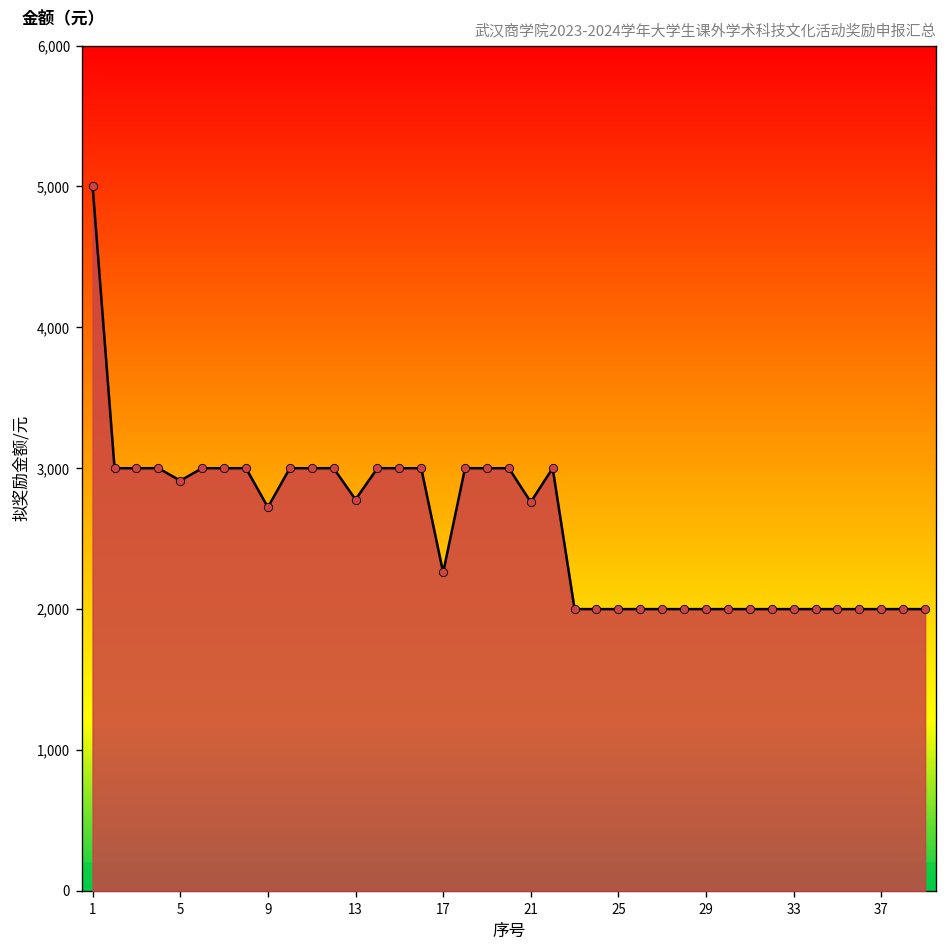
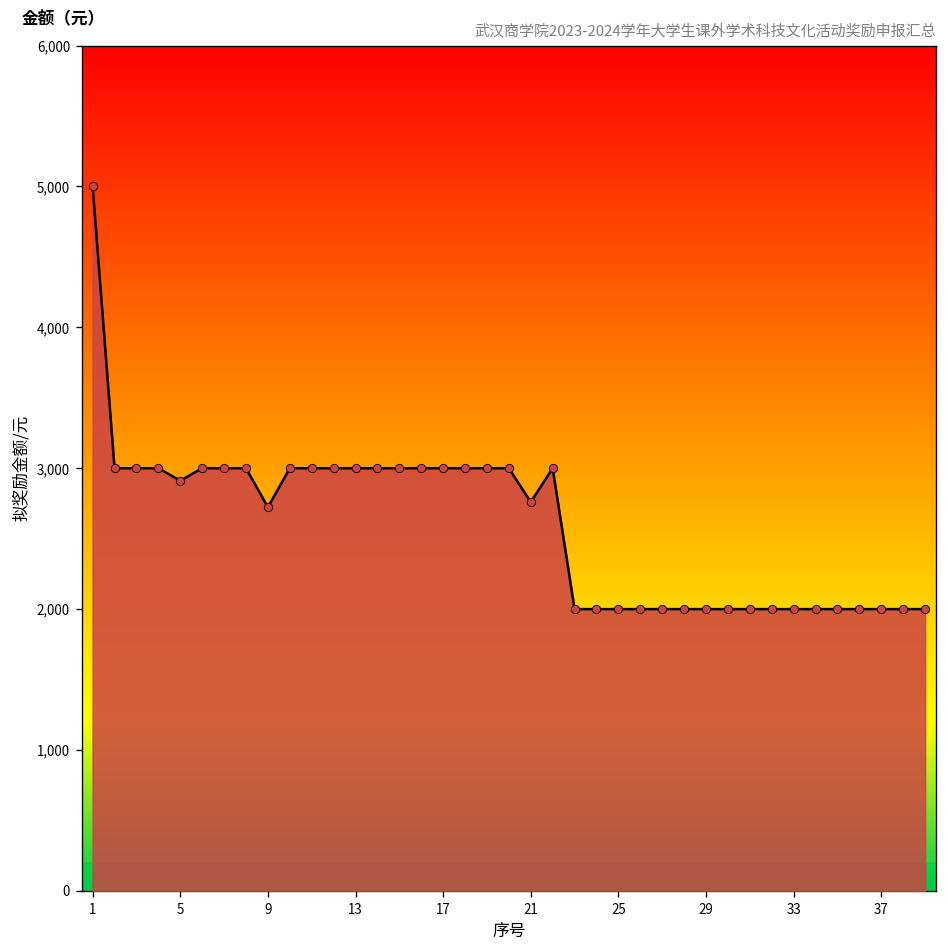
  {
    "1": "5,000",
    "5": "2,910",
    "9": "2,720",
-   "13": "2,780",
-   "17": "2,260",
+   "13": "3,000",
+   "17": "3,000",
    "21": "2,760",
    "25": "2,000",
    "29": "2,000",
    "33": "2,000",
    "37": "2,000"
  }
